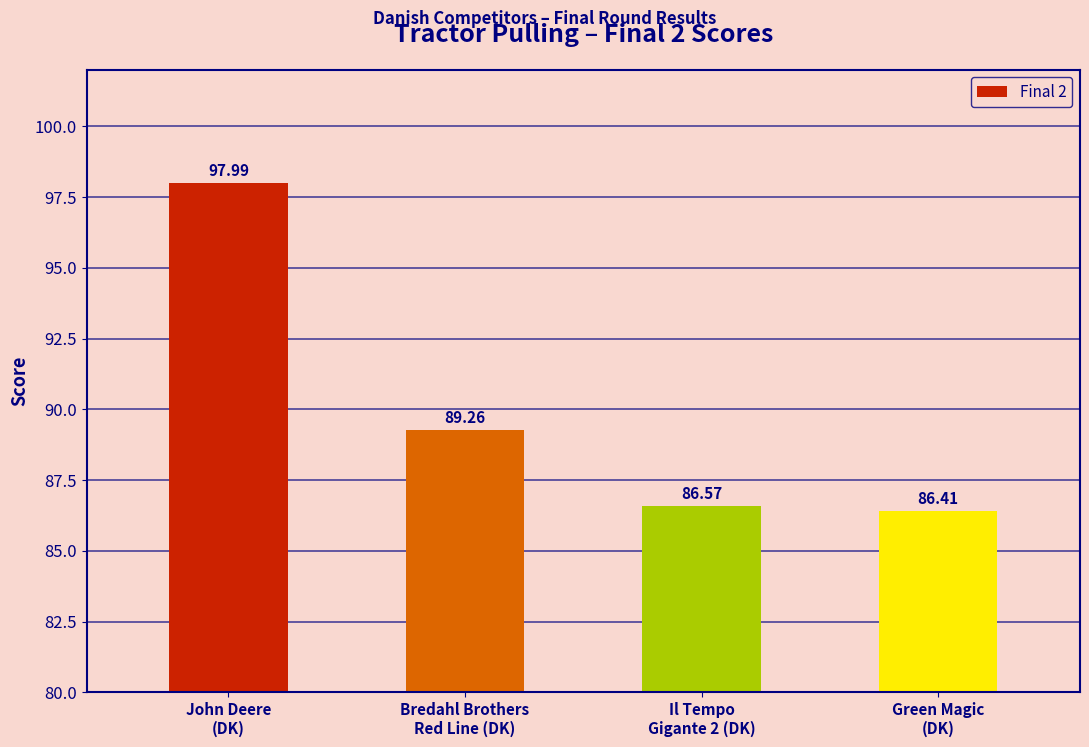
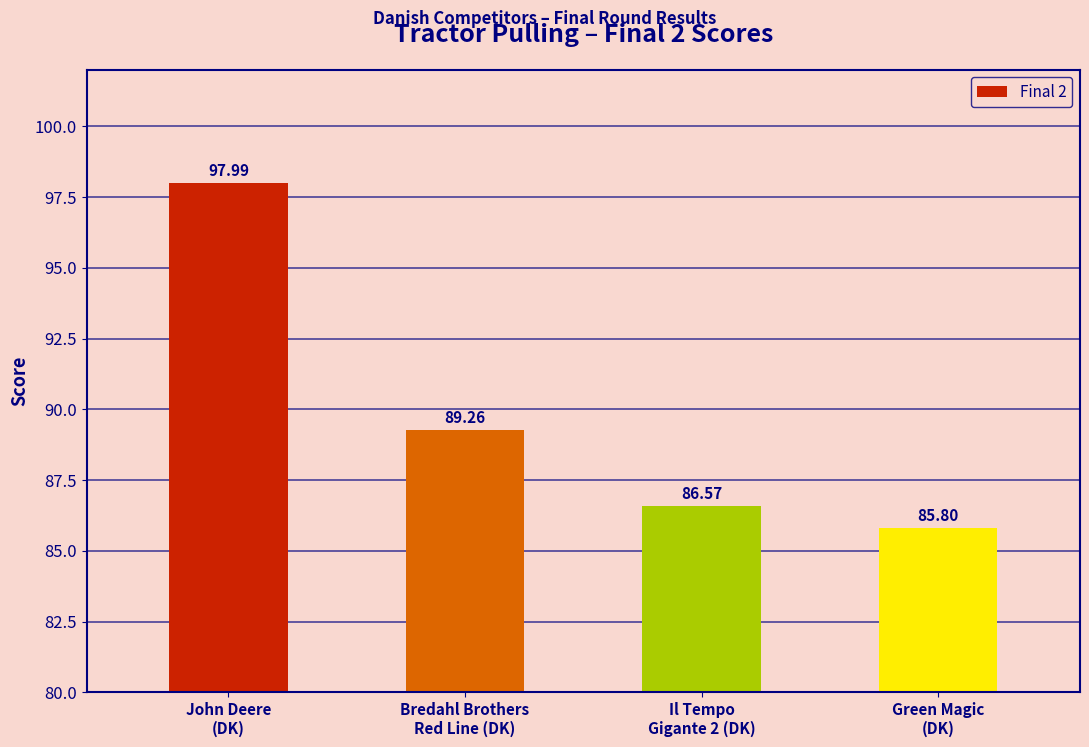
  {
    "John Deere (DK)": 97.99,
    "Bredahl Brothers Red Line (DK)": 89.26,
    "Il Tempo Gigante 2 (DK)": 86.57,
-   "Green Magic (DK)": 86.41
+   "Green Magic (DK)": 85.80
  }
